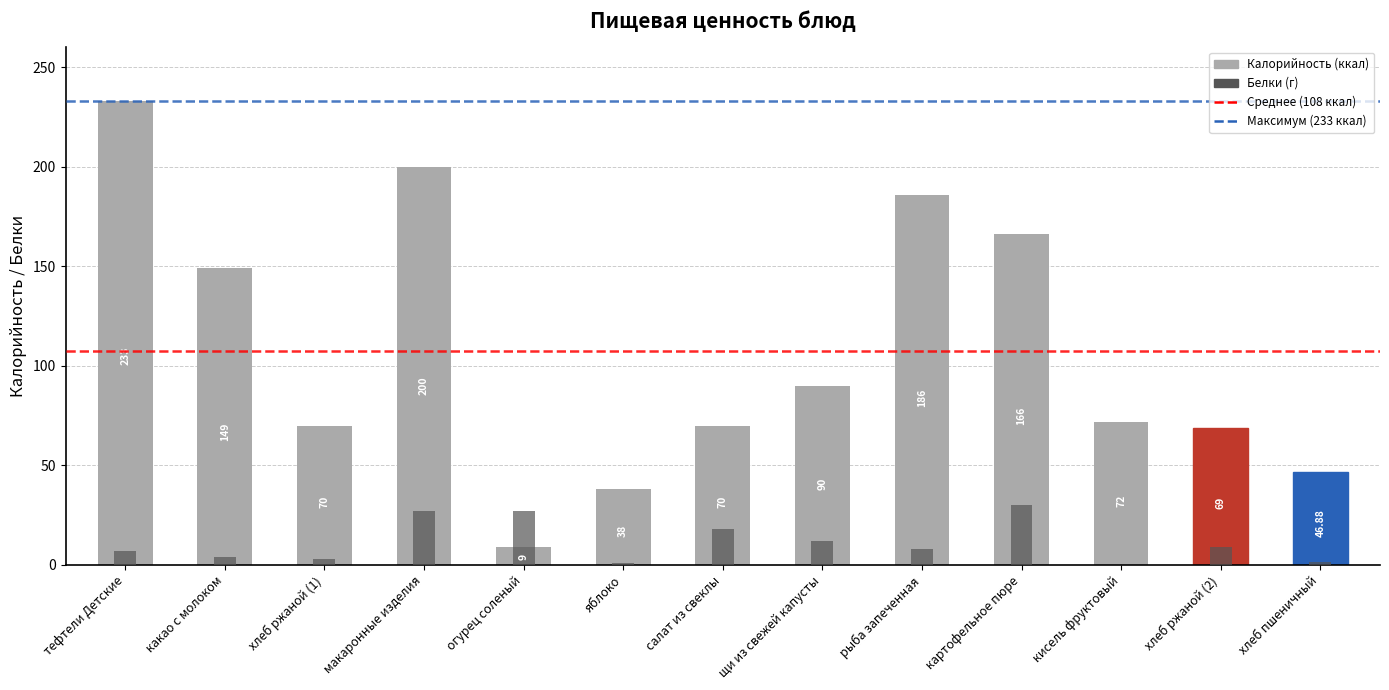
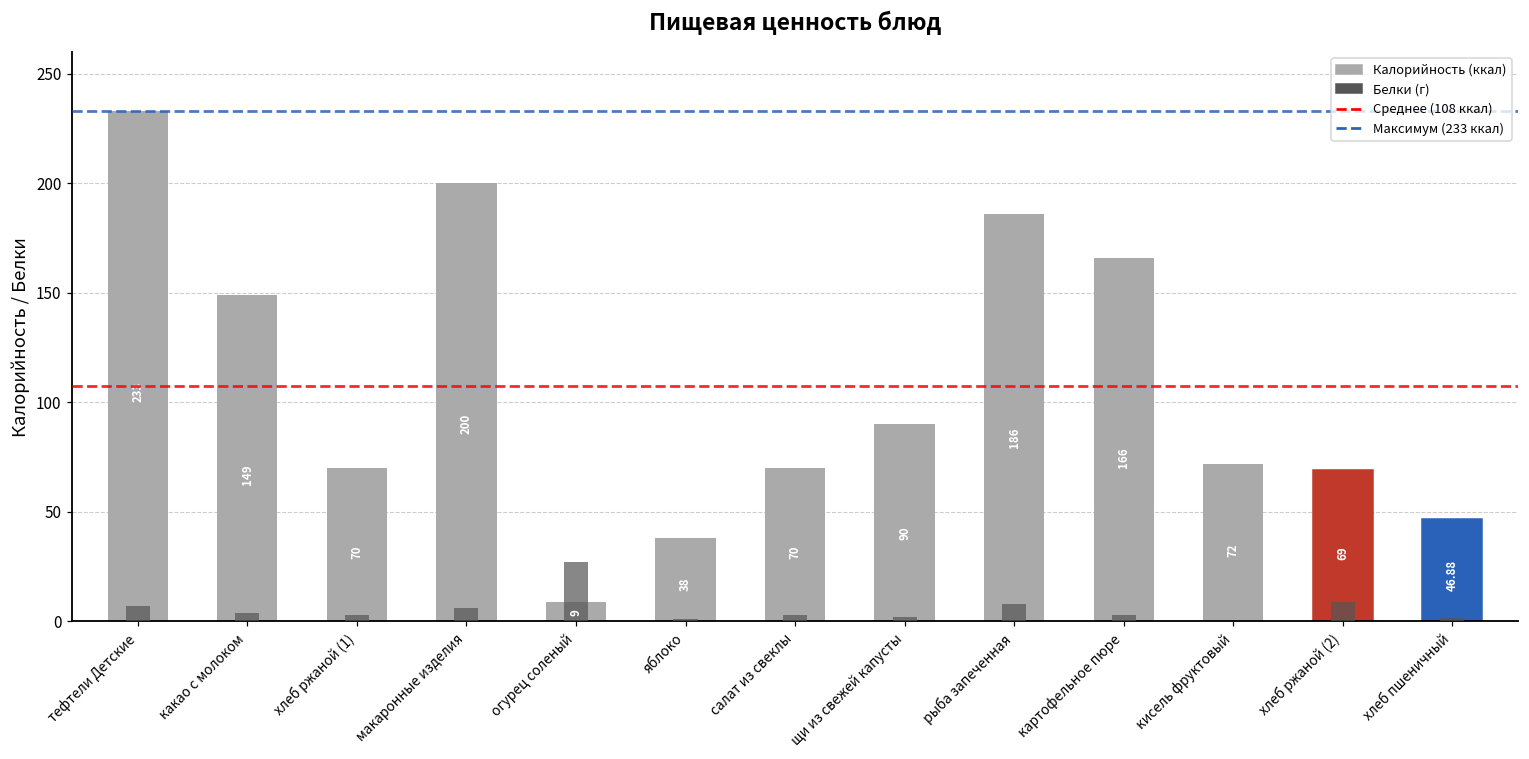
  {
    "Белки (г)": {
-     "макаронные изделия": 27,
+     "макаронные изделия": 6,
      "огурец соленый": 27,
-     "салат из свеклы": 18,
-     "щи из свежей капусты": 12,
-     "картофельное пюре": 30,
+     "салат из свеклы": 3,
+     "щи из свежей капусты": 2,
+     "картофельное пюре": 3,
      "кисель фруктовый": 0
    }
  }
